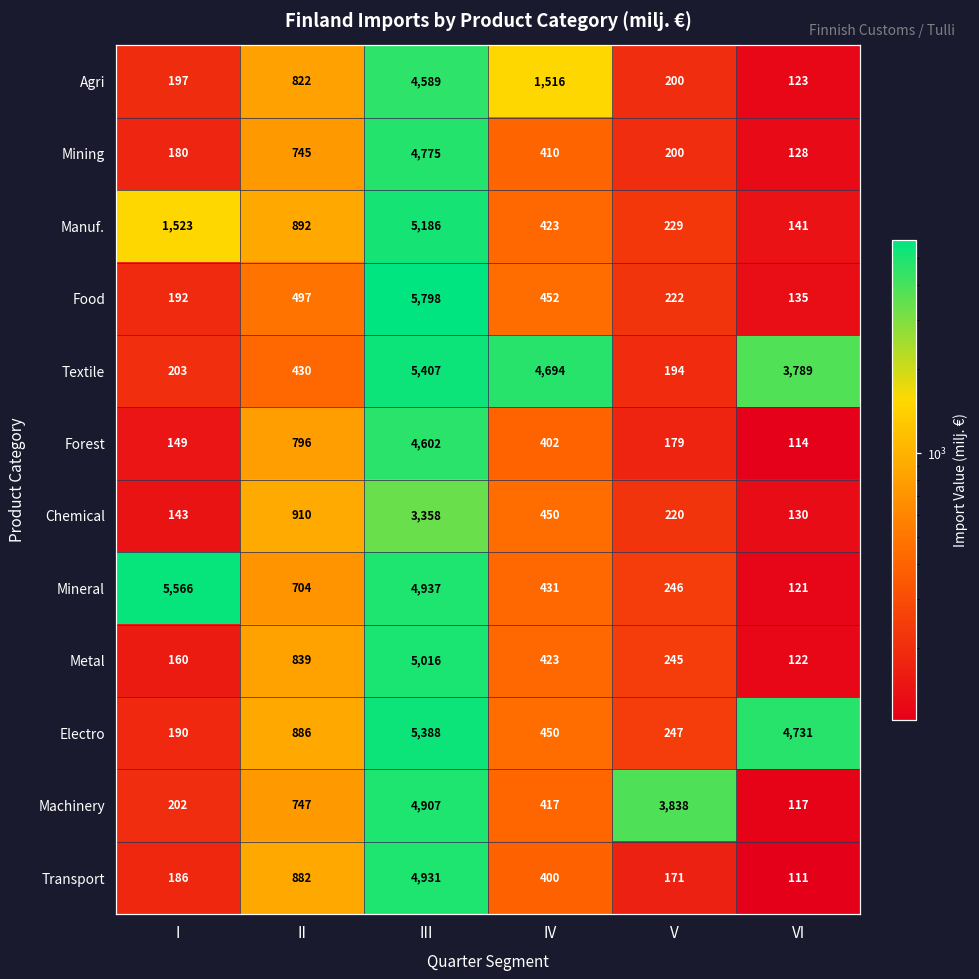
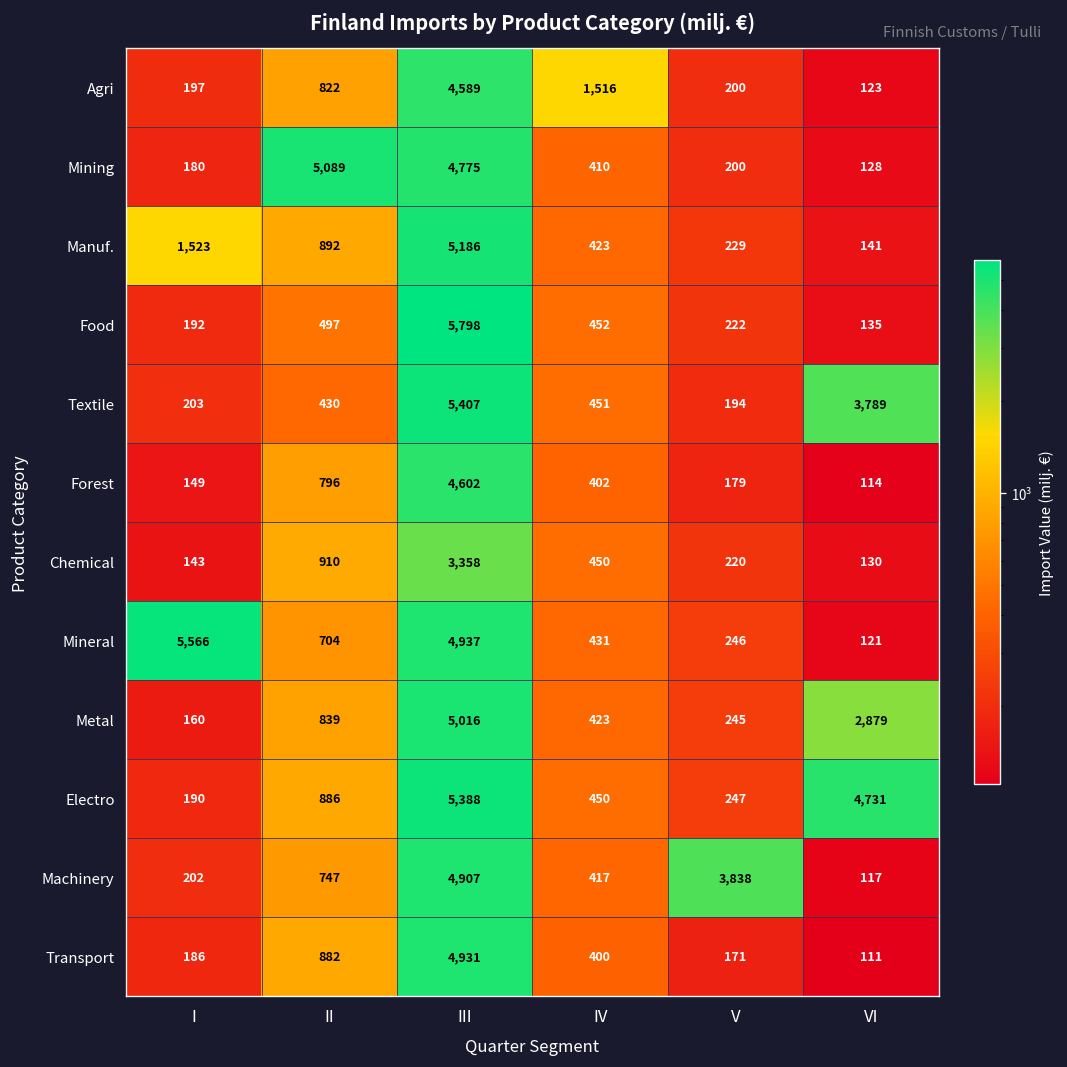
  {
    "Agri": {
      "I": "197",
      "II": "822",
      "III": "4,589",
      "IV": "1,516",
      "V": "200",
      "VI": "123"
    },
    "Mining": {
      "I": "180",
-     "II": "745",
+     "II": "5,089",
      "III": "4,775",
      "IV": "410",
      "V": "200",
      "VI": "128"
    },
    "Manuf.": {
      "I": "1,523",
      "II": "892",
      "III": "5,186",
      "IV": "423",
      "V": "229",
      "VI": "141"
    },
    "Food": {
      "I": "192",
      "II": "497",
      "III": "5,798",
      "IV": "452",
      "V": "222",
      "VI": "135"
    },
    "Textile": {
      "I": "203",
      "II": "430",
      "III": "5,407",
-     "IV": "4,694",
+     "IV": "451",
      "V": "194",
      "VI": "3,789"
    },
    "Forest": {
      "I": "149",
      "II": "796",
      "III": "4,602",
      "IV": "402",
      "V": "179",
      "VI": "114"
    },
    "Chemical": {
      "I": "143",
      "II": "910",
      "III": "3,358",
      "IV": "450",
      "V": "220",
      "VI": "130"
    },
    "Mineral": {
      "I": "5,566",
      "II": "704",
      "III": "4,937",
      "IV": "431",
      "V": "246",
      "VI": "121"
    },
    "Metal": {
      "I": "160",
      "II": "839",
      "III": "5,016",
      "IV": "423",
      "V": "245",
-     "VI": "122"
+     "VI": "2,879"
    },
    "Electro": {
      "I": "190",
      "II": "886",
      "III": "5,388",
      "IV": "450",
      "V": "247",
      "VI": "4,731"
    },
    "Machinery": {
      "I": "202",
      "II": "747",
      "III": "4,907",
      "IV": "417",
      "V": "3,838",
      "VI": "117"
    },
    "Transport": {
      "I": "186",
      "II": "882",
      "III": "4,931",
      "IV": "400",
      "V": "171",
      "VI": "111"
    }
  }
